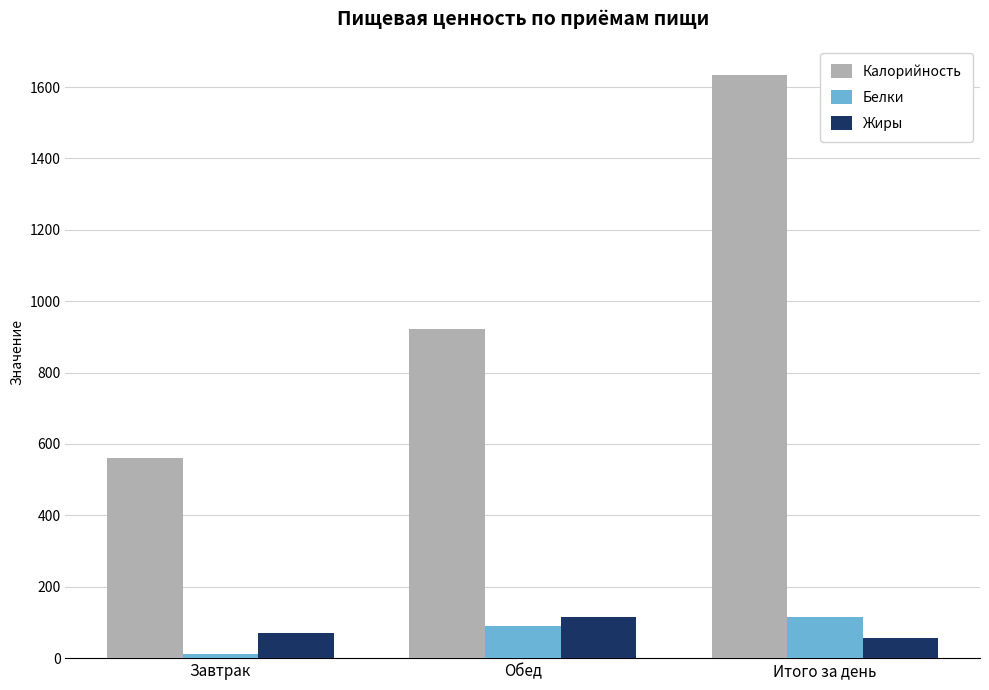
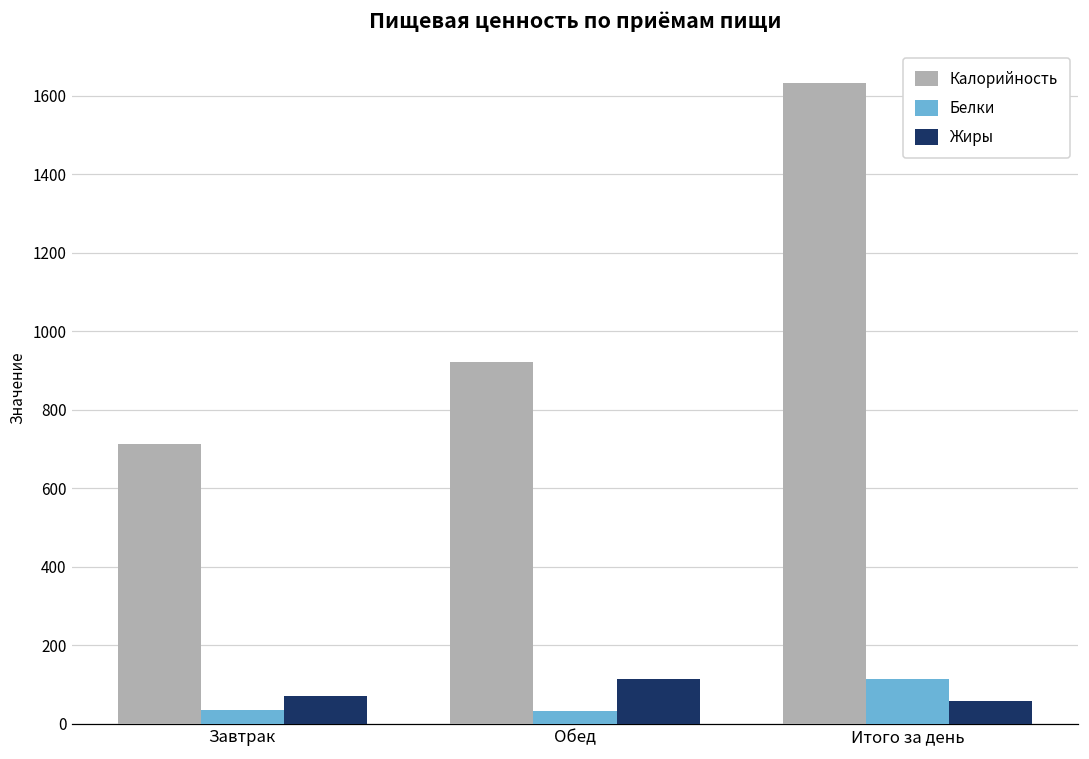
  {
    "Калорийность": {
-     "Завтрак": 560,
+     "Завтрак": 710,
      "Обед": 920,
      "Итого за день": 1630
    },
    "Белки": {
-     "Завтрак": 10,
-     "Обед": 90,
+     "Завтрак": 40,
+     "Обед": 30,
      "Итого за день": 110
    },
    "Жиры": {
      "Завтрак": 70,
      "Обед": 110,
      "Итого за день": 60
    }
  }
